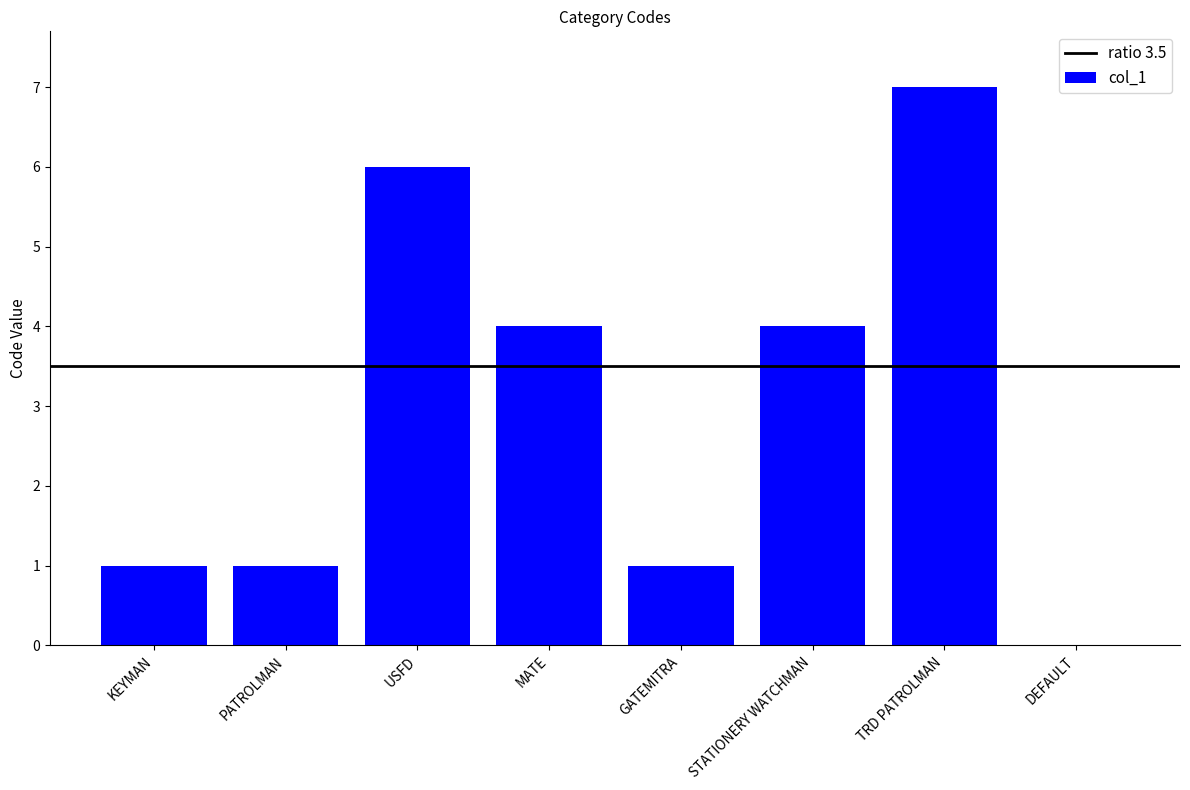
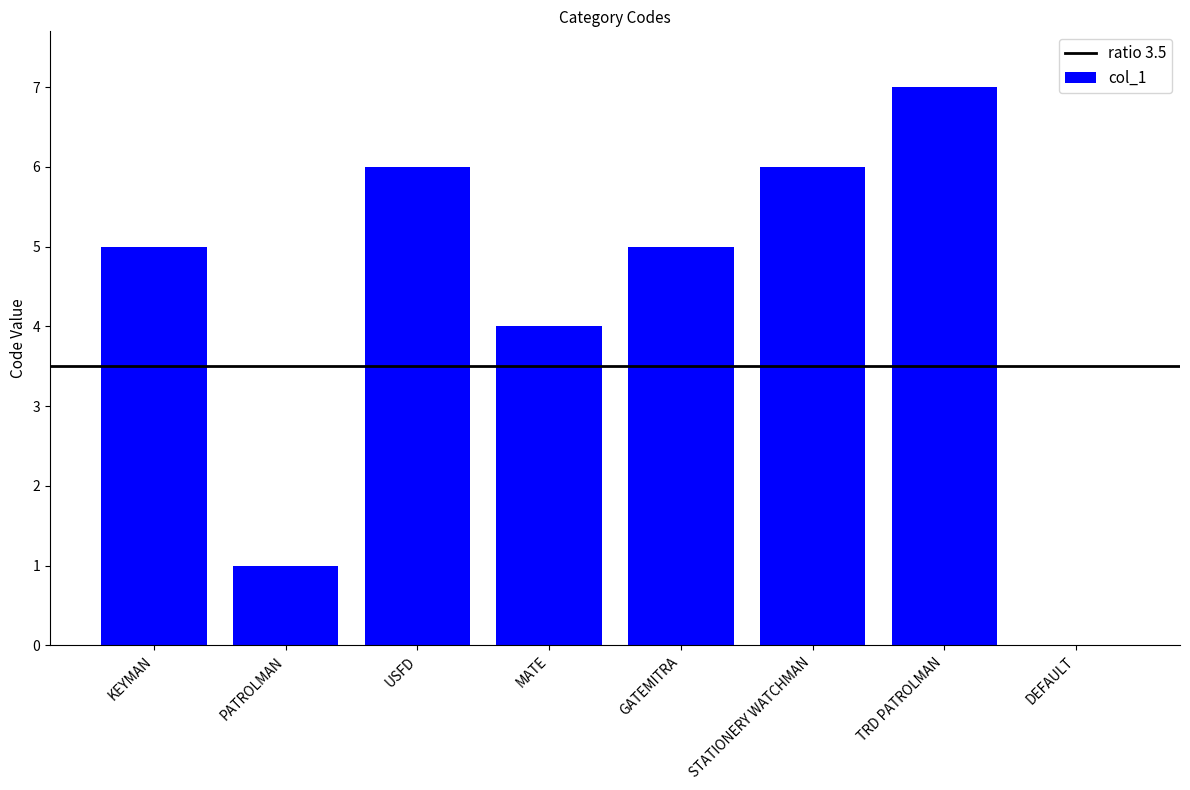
  {
-   "KEYMAN": 1,
+   "KEYMAN": 5,
    "PATROLMAN": 1,
    "USFD": 6,
    "MATE": 4,
-   "GATEMITRA": 1,
-   "STATIONERY WATCHMAN": 4,
+   "GATEMITRA": 5,
+   "STATIONERY WATCHMAN": 6,
    "TRD PATROLMAN": 7,
    "DEFAULT": 0
  }
